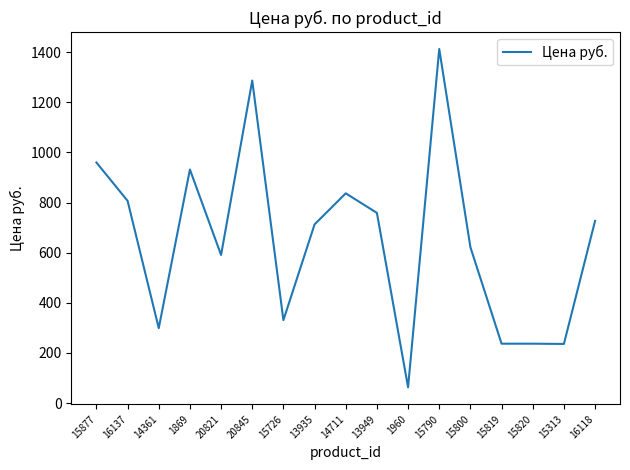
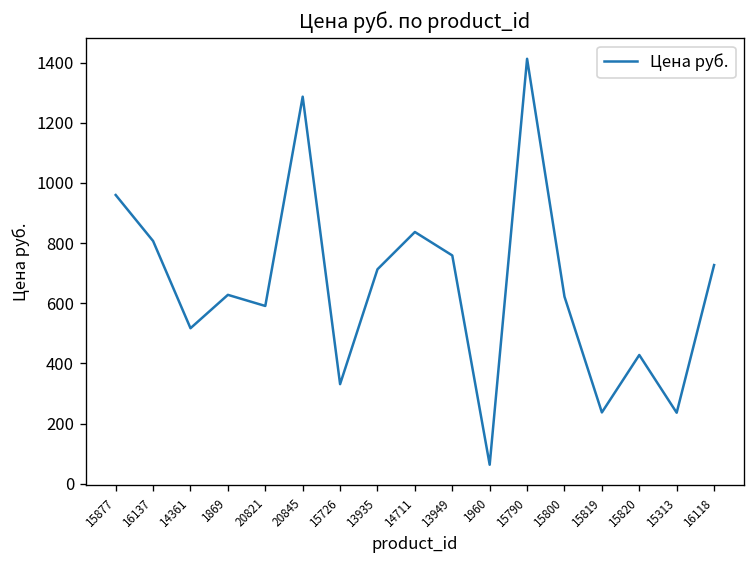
  {
    "15877": 960,
    "16137": 810,
-   "14361": 300,
-   "1869": 930,
+   "14361": 520,
+   "1869": 630,
    "20821": 590,
    "20845": 1290,
    "15726": 330,
    "13935": 710,
    "14711": 840,
    "13949": 760,
    "1960": 60,
    "15790": 1410,
    "15800": 620,
    "15819": 240,
-   "15820": 240,
+   "15820": 430,
    "15313": 240,
    "16118": 730
  }
